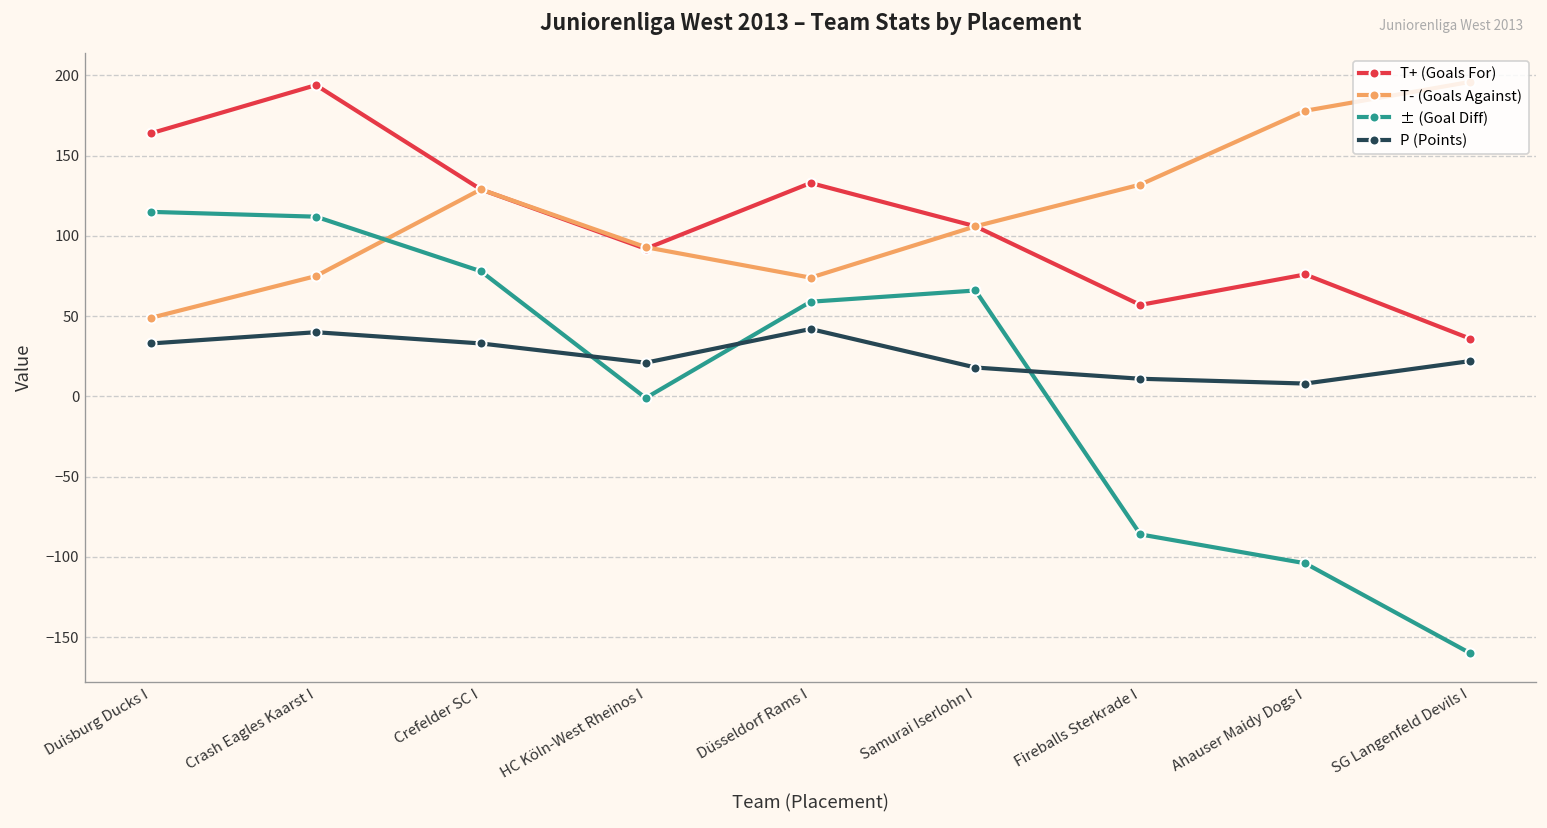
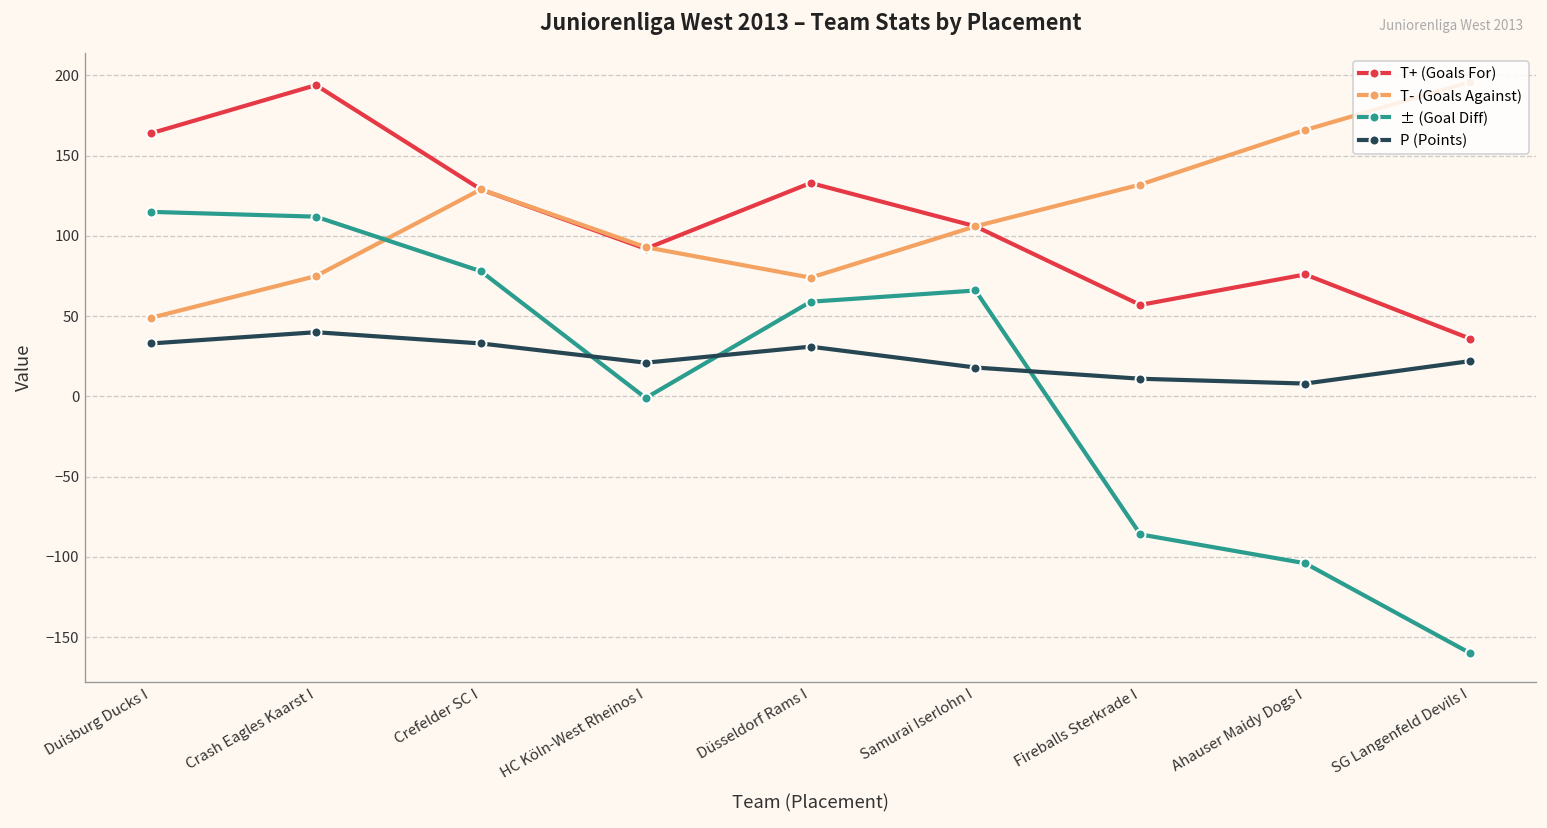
  {
    "T+ (Goals For)": {
      "Duisburg Ducks I": 164,
      "Crash Eagles Kaarst I": 194,
      "Düsseldorf Rams I": 133,
      "Fireballs Sterkrade I": 57,
      "Ahauser Maidy Dogs I": 76,
      "SG Langenfeld Devils I": 36
    },
    "T- (Goals Against)": {
      "Duisburg Ducks I": 49,
      "Crash Eagles Kaarst I": 75,
      "Düsseldorf Rams I": 74,
      "Fireballs Sterkrade I": 132,
-     "Ahauser Maidy Dogs I": 178
+     "Ahauser Maidy Dogs I": 166
    },
    "± (Goal Diff)": {
      "Duisburg Ducks I": 115,
      "Crash Eagles Kaarst I": 112,
      "Crefelder SC I": 78,
      "HC Köln-West Rheinos I": -1,
      "Düsseldorf Rams I": 59,
      "Samurai Iserlohn I": 66,
      "Fireballs Sterkrade I": -86,
      "Ahauser Maidy Dogs I": -104,
      "SG Langenfeld Devils I": -160
    },
    "P (Points)": {
      "Duisburg Ducks I": 33,
      "Crash Eagles Kaarst I": 40,
      "Crefelder SC I": 33,
      "HC Köln-West Rheinos I": 21,
-     "Düsseldorf Rams I": 42,
+     "Düsseldorf Rams I": 31,
      "Samurai Iserlohn I": 18,
      "Fireballs Sterkrade I": 11,
      "Ahauser Maidy Dogs I": 8,
      "SG Langenfeld Devils I": 22
    }
  }
